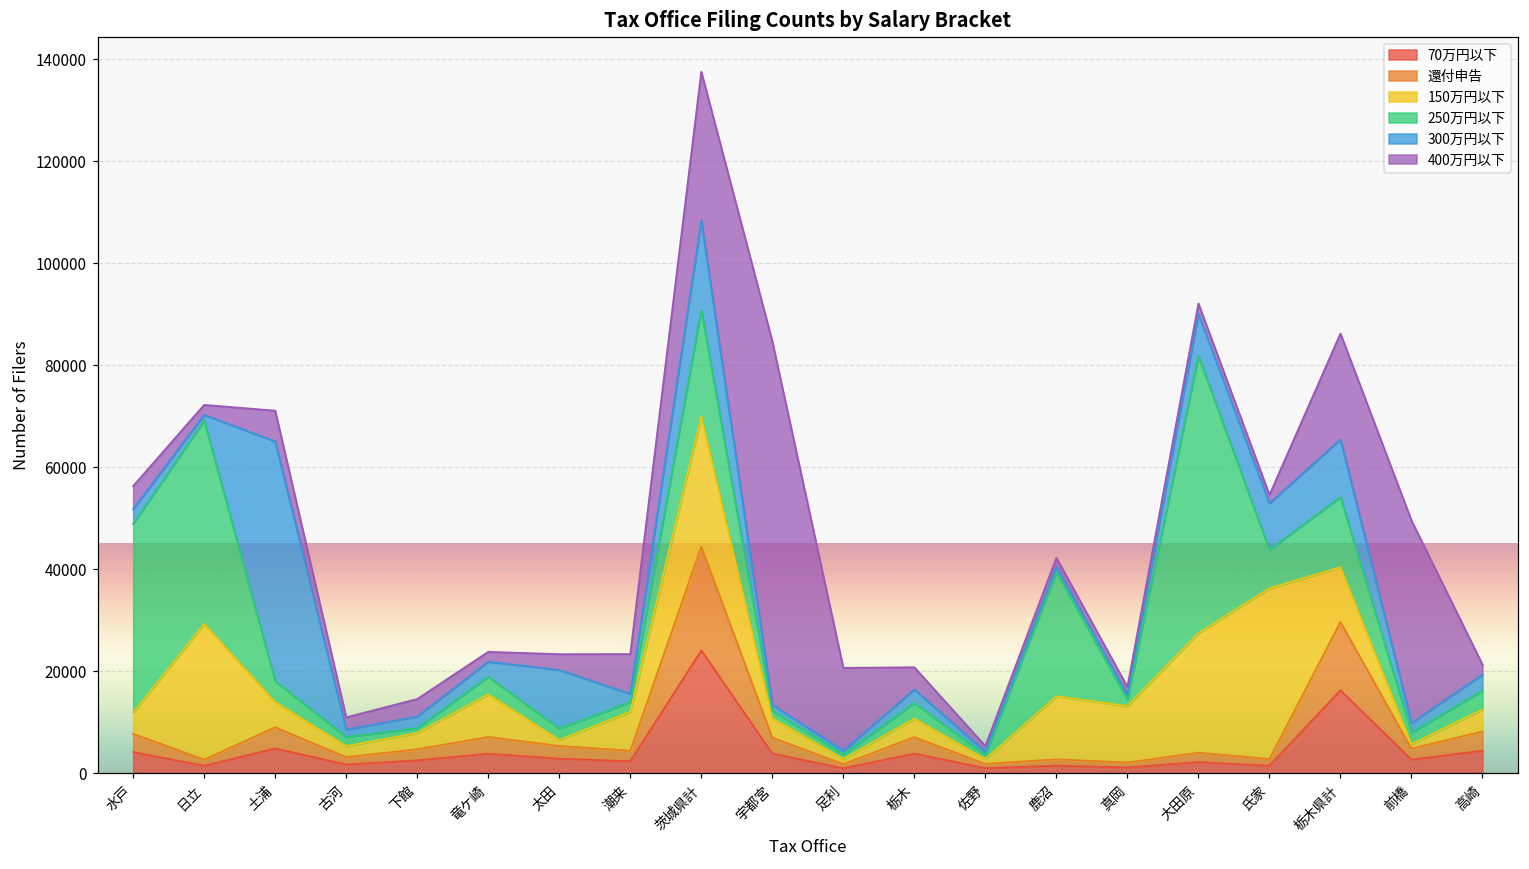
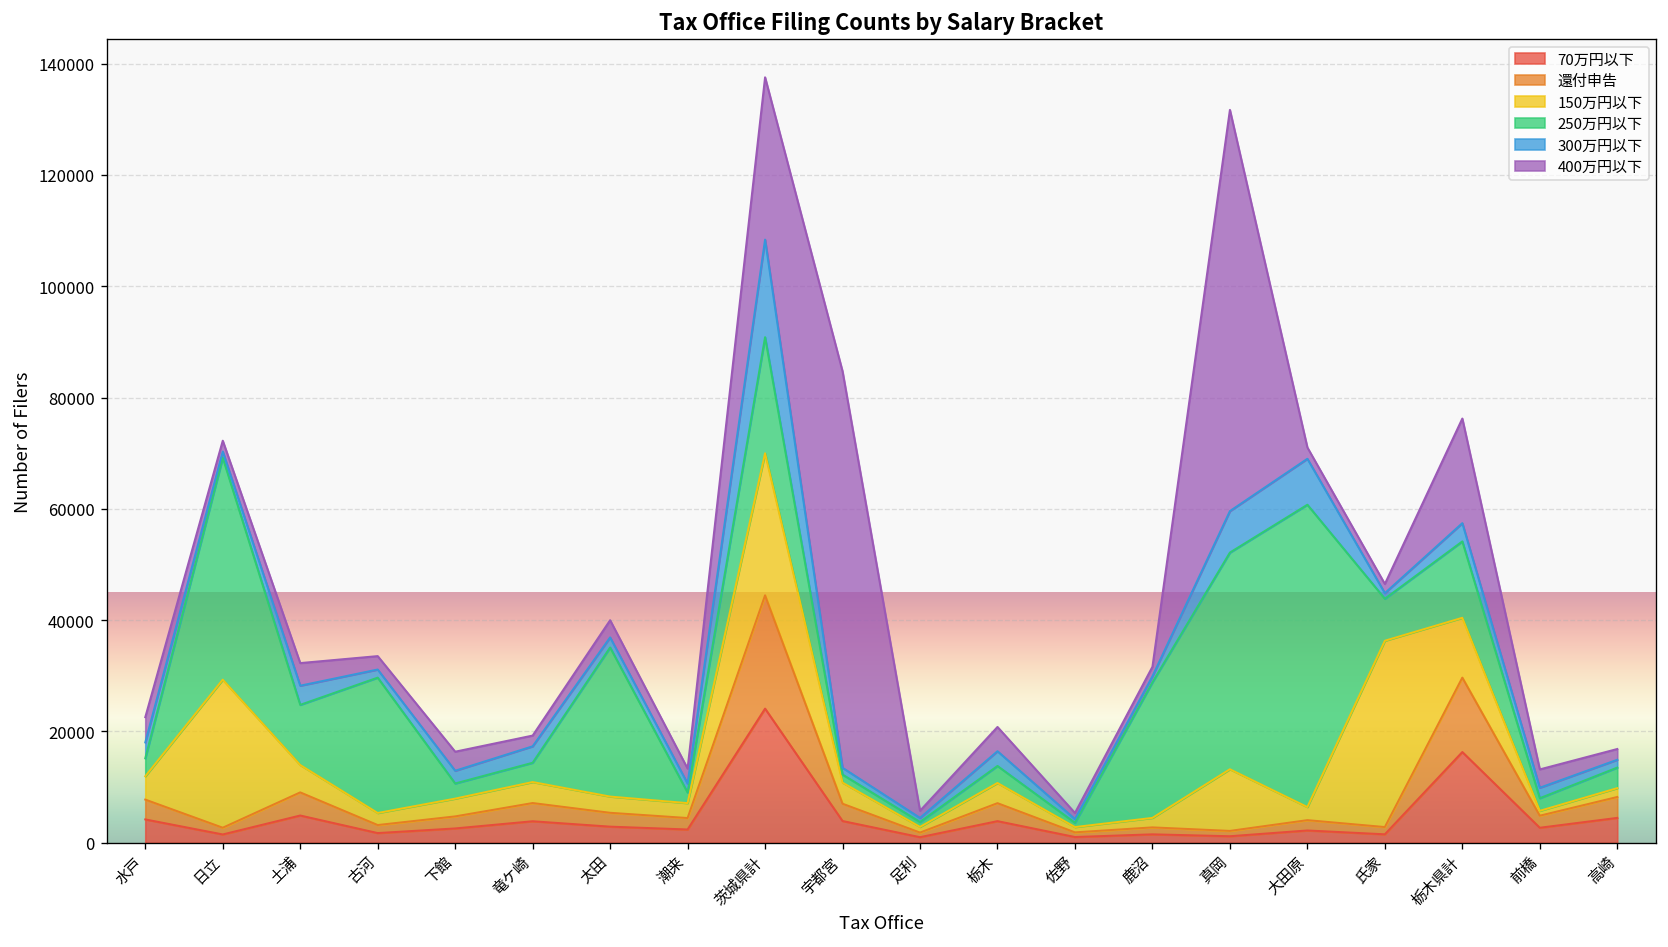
  {
    "150万円以下": {
      "水戸": 4000,
      "日立": 27000,
      "土浦": 5000,
      "古河": 2000,
      "下館": 3000,
-     "竜ケ崎": 8000,
-     "太田": 1000,
-     "潮来": 8000,
+     "竜ケ崎": 4000,
+     "太田": 3000,
+     "潮来": 3000,
      "茨城県計": 26000,
      "宇都宮": 4000,
      "足利": 1000,
      "栃木": 4000,
      "佐野": 1000,
-     "鹿沼": 12000,
+     "鹿沼": 2000,
      "真岡": 11000,
-     "大田原": 23000,
+     "大田原": 2000,
      "氏家": 33000,
      "栃木県計": 11000,
      "前橋": 1000,
-     "高崎": 4000
+     "高崎": 2000
    },
    "250万円以下": {
-     "水戸": 37000,
+     "水戸": 3000,
      "日立": 40000,
-     "土浦": 4000,
-     "古河": 2000,
-     "下館": 1000,
+     "土浦": 11000,
+     "古河": 24000,
+     "下館": 3000,
      "竜ケ崎": 3000,
-     "太田": 2000,
+     "太田": 27000,
      "潮来": 2000,
      "茨城県計": 21000,
      "宇都宮": 1000,
      "足利": 1000,
      "栃木": 3000,
      "佐野": 1000,
      "鹿沼": 24000,
-     "真岡": 1000,
+     "真岡": 39000,
      "大田原": 54000,
      "氏家": 8000,
      "栃木県計": 14000,
      "前橋": 2000,
      "高崎": 4000
    },
    "300万円以下": {
      "水戸": 3000,
      "日立": 1000,
-     "土浦": 47000,
+     "土浦": 3000,
      "古河": 1000,
      "下館": 2000,
      "竜ケ崎": 3000,
-     "太田": 11000,
+     "太田": 2000,
      "潮来": 2000,
      "茨城県計": 18000,
      "宇都宮": 1000,
      "足利": 1000,
      "栃木": 3000,
      "佐野": 1000,
      "鹿沼": 1000,
-     "真岡": 1000,
+     "真岡": 7000,
      "大田原": 8000,
-     "氏家": 9000,
-     "栃木県計": 11000,
+     "氏家": 1000,
+     "栃木県計": 3000,
      "前橋": 2000,
-     "高崎": 3000
+     "高崎": 1000
    },
    "400万円以下": {
      "水戸": 5000,
      "日立": 2000,
-     "土浦": 6000,
+     "土浦": 4000,
      "古河": 2000,
      "下館": 3000,
      "竜ケ崎": 2000,
      "太田": 3000,
-     "潮来": 8000,
+     "潮来": 3000,
      "茨城県計": 29000,
      "宇都宮": 71000,
-     "足利": 16000,
+     "足利": 1000,
      "栃木": 4000,
      "佐野": 1000,
      "鹿沼": 2000,
-     "真岡": 2000,
+     "真岡": 72000,
      "大田原": 2000,
      "氏家": 2000,
-     "栃木県計": 21000,
-     "前橋": 40000,
+     "栃木県計": 19000,
+     "前橋": 3000,
      "高崎": 2000
    }
  }
